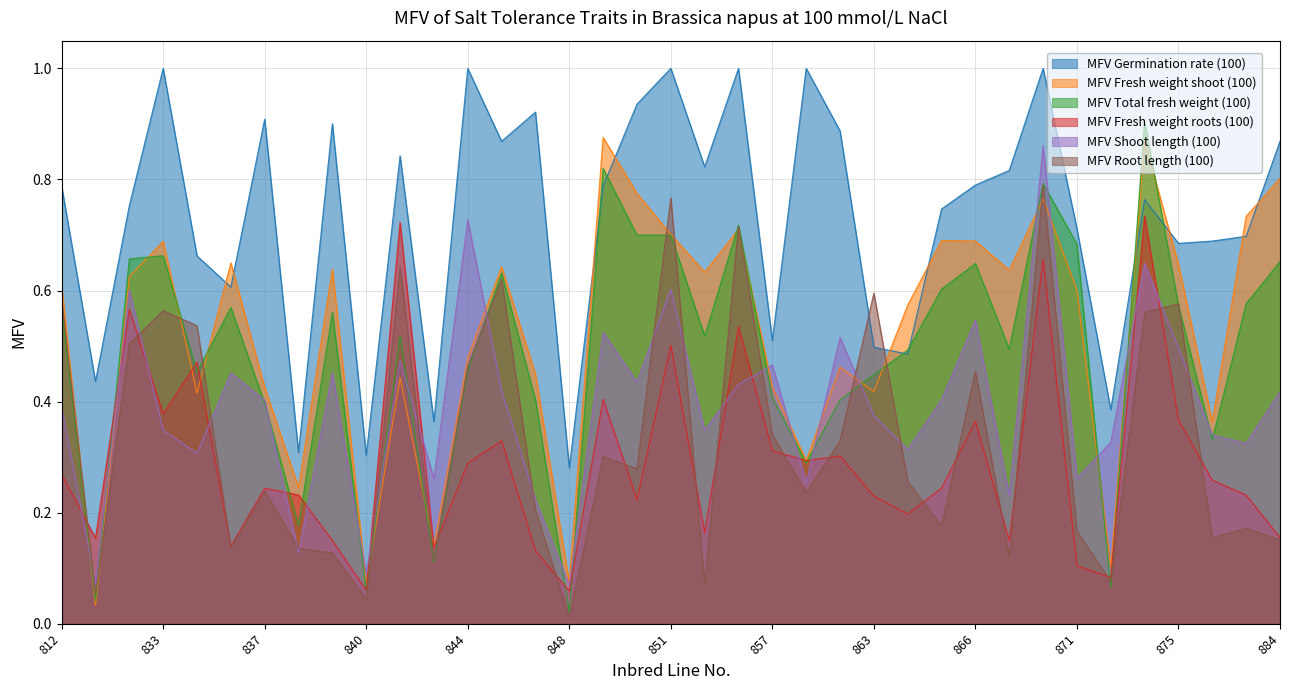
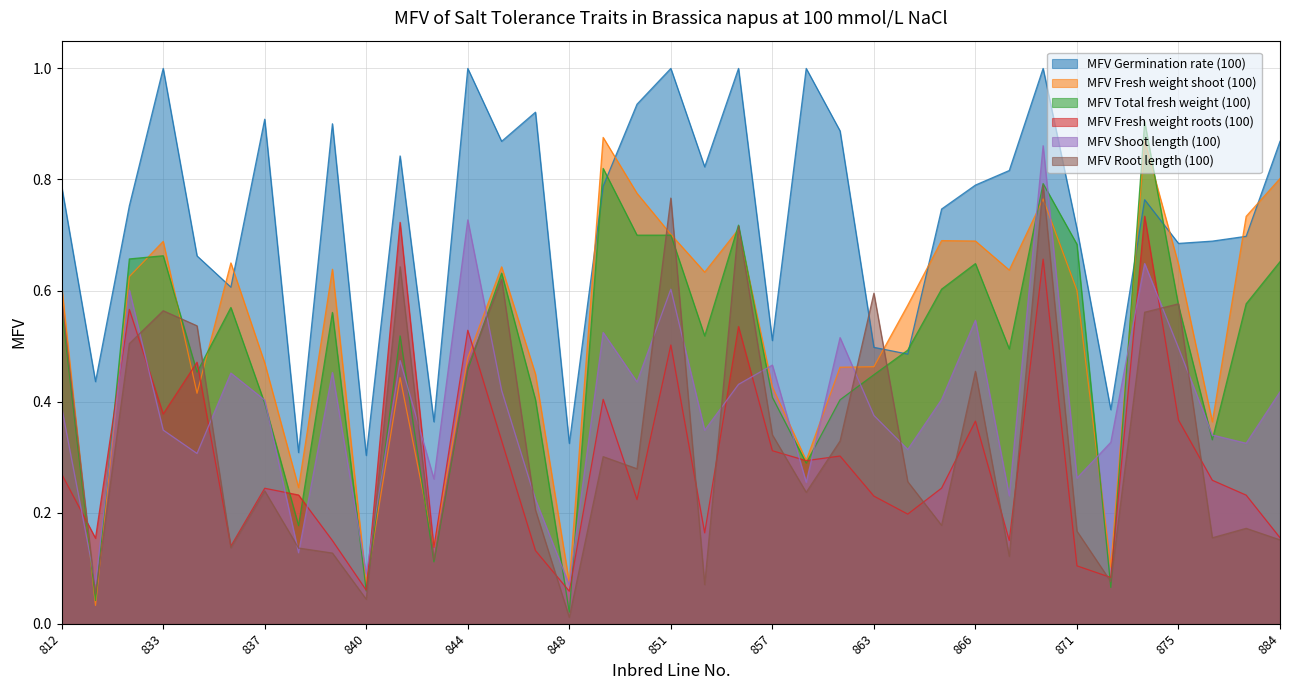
  {
    "MFV Germination rate (100)": {
      "812": 0.79,
      "833": 1.00,
      "837": 0.91,
      "840": 0.30,
      "844": 1.00,
-     "848": 0.28,
+     "848": 0.32,
      "851": 1.00,
      "857": 0.51,
      "863": 0.50,
      "866": 0.79,
      "871": 0.71,
      "875": 0.68,
      "884": 0.87
    },
    "MFV Fresh weight shoot (100)": {
      "812": 0.61,
      "833": 0.69,
-     "837": 0.43,
+     "837": 0.47,
      "840": 0.07,
      "844": 0.48,
      "857": 0.43,
-     "863": 0.42,
+     "863": 0.46,
      "866": 0.69,
      "871": 0.60,
      "875": 0.65,
      "884": 0.80
    },
    "MFV Total fresh weight (100)": {
      "812": 0.57,
      "833": 0.66,
      "837": 0.40,
      "844": 0.46,
      "848": 0.02,
      "857": 0.41,
      "863": 0.45,
      "866": 0.65,
      "871": 0.68,
      "884": 0.65
    },
    "MFV Fresh weight roots (100)": {
      "812": 0.27,
      "833": 0.38,
      "837": 0.24,
-     "844": 0.29,
+     "844": 0.53,
      "848": 0.06,
      "851": 0.50,
      "857": 0.31,
      "863": 0.23,
      "866": 0.36,
      "871": 0.10,
      "875": 0.37
    },
    "MFV Shoot length (100)": {
      "812": 0.39,
      "833": 0.35,
      "837": 0.40,
      "840": 0.09,
      "844": 0.73,
      "851": 0.60,
      "857": 0.47,
      "863": 0.38,
      "866": 0.55,
      "871": 0.26,
      "875": 0.50,
      "884": 0.42
    },
    "MFV Root length (100)": {
      "812": 0.58,
      "833": 0.56,
      "837": 0.24,
      "840": 0.04,
      "844": 0.46,
      "848": 0.01,
      "851": 0.77,
      "857": 0.34,
      "863": 0.60,
      "866": 0.45,
      "871": 0.17
    }
  }
